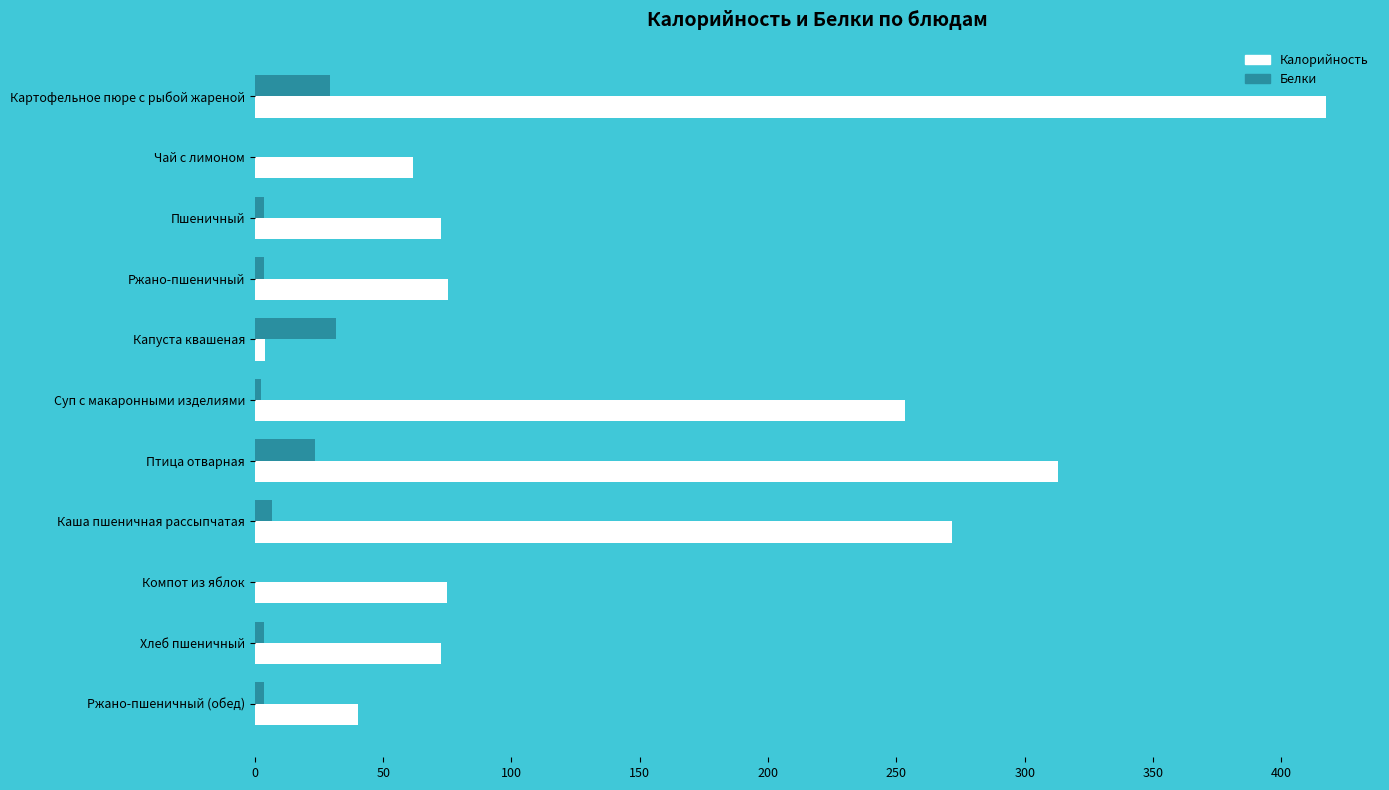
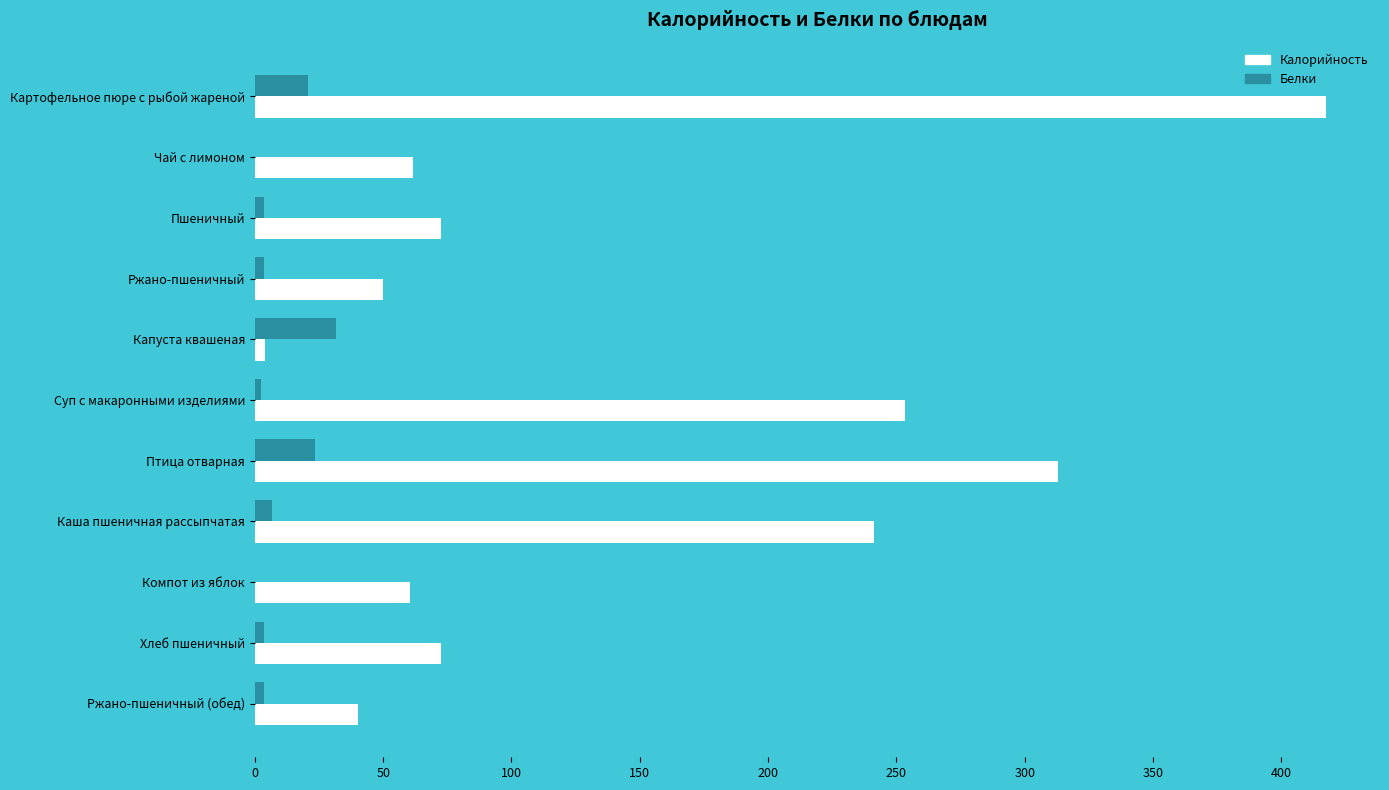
  {
    "Калорийность": {
      "Картофельное пюре с рыбой жареной": 418,
      "Чай с лимоном": 62,
      "Пшеничный": 73,
-     "Ржано-пшеничный": 75,
+     "Ржано-пшеничный": 50,
      "Капуста квашеная": 4,
      "Суп с макаронными изделиями": 253,
      "Птица отварная": 313,
-     "Каша пшеничная рассыпчатая": 272,
-     "Компот из яблок": 75,
+     "Каша пшеничная рассыпчатая": 241,
+     "Компот из яблок": 61,
      "Хлеб пшеничный": 73,
      "Ржано-пшеничный (обед)": 40
    },
    "Белки": {
-     "Картофельное пюре с рыбой жареной": 29,
+     "Картофельное пюре с рыбой жареной": 21,
      "Пшеничный": 3,
      "Ржано-пшеничный": 3,
      "Капуста квашеная": 31,
      "Суп с макаронными изделиями": 2,
      "Птица отварная": 24,
      "Каша пшеничная рассыпчатая": 7,
      "Хлеб пшеничный": 3,
      "Ржано-пшеничный (обед)": 3
    }
  }
